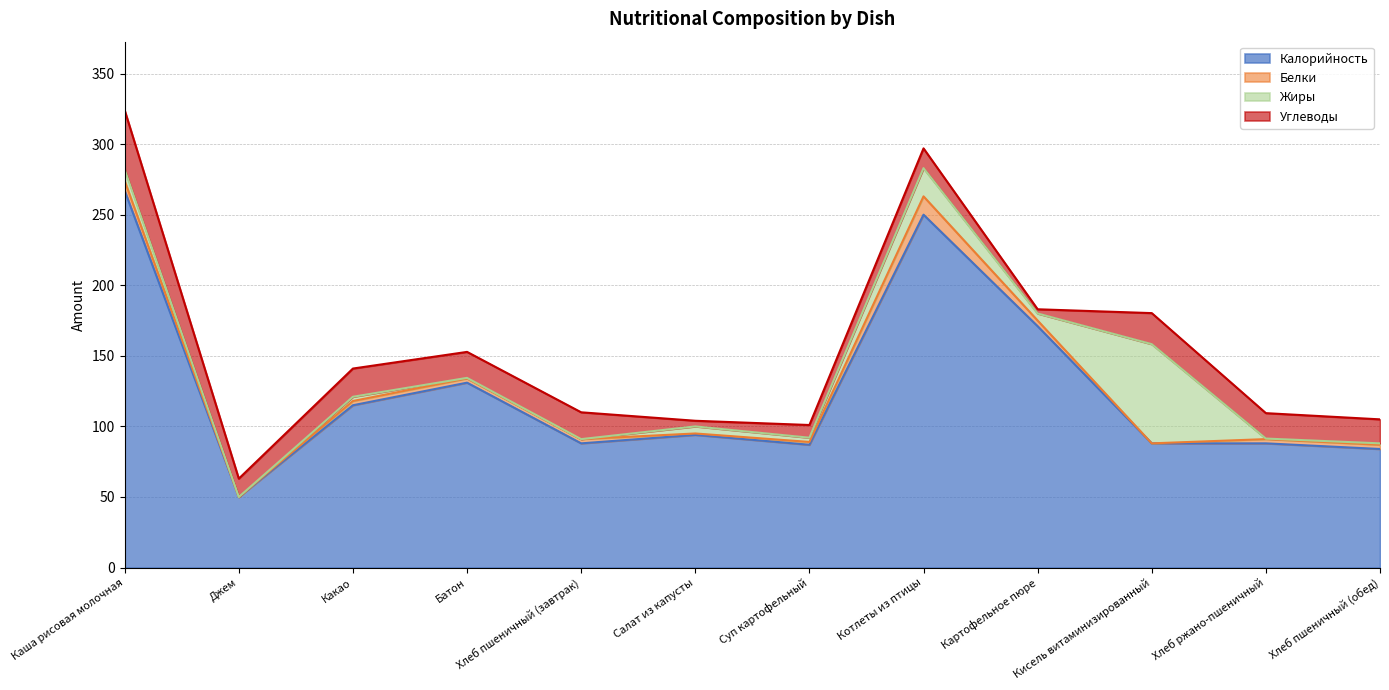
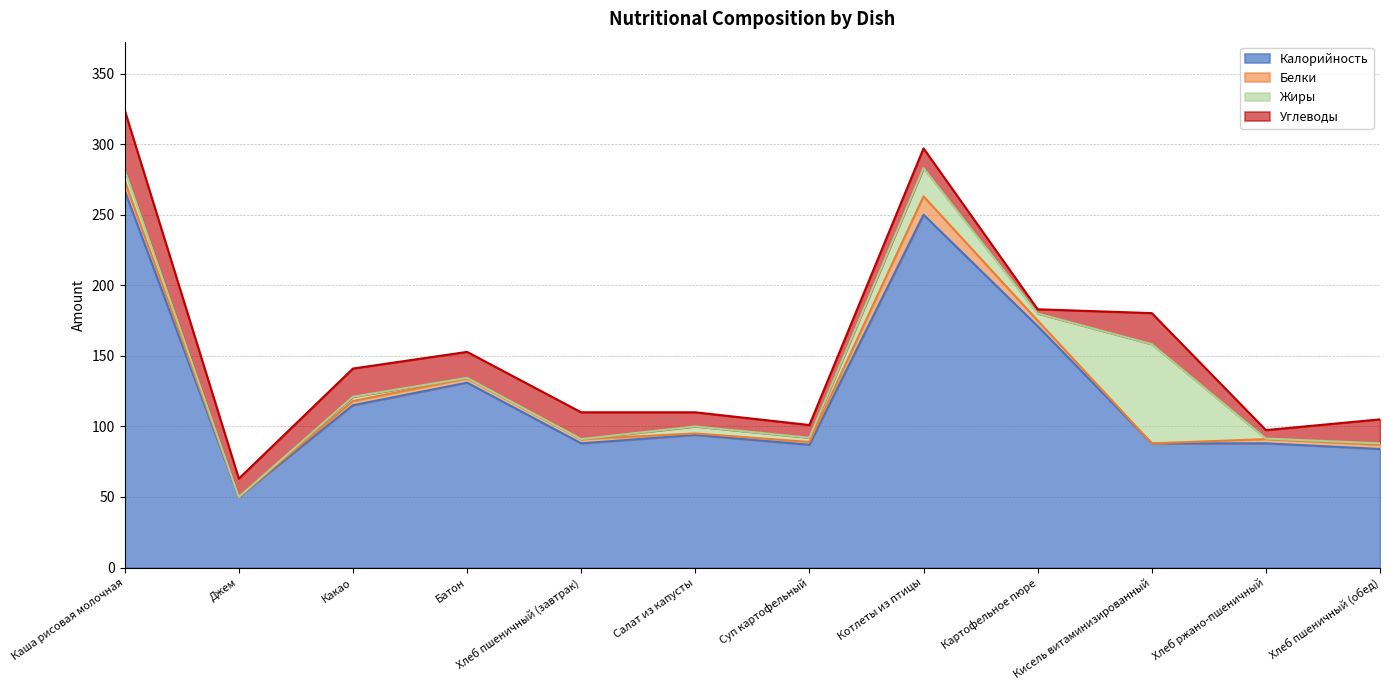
  {
    "Калорийность": {
      "Каша рисовая молочная": 267,
      "Какао": 115,
      "Батон": 131,
      "Хлеб пшеничный (завтрак)": 88,
      "Суп картофельный": 87,
      "Котлеты из птицы": 250,
      "Картофельное пюре": 171,
      "Хлеб ржано-пшеничный": 88,
      "Хлеб пшеничный (обед)": 84
    },
    "Белки": {
      "Каша рисовая молочная": 7,
      "Какао": 3,
      "Суп картофельный": 2,
      "Котлеты из птицы": 13,
      "Картофельное пюре": 4
    },
    "Жиры": {
      "Каша рисовая молочная": 8,
      "Какао": 3,
      "Салат из капусты": 5,
      "Суп картофельный": 3,
      "Котлеты из птицы": 20,
      "Картофельное пюре": 5,
      "Кисель витаминизированный": 70
    },
    "Углеводы": {
      "Каша рисовая молочная": 42,
      "Джем": 13,
      "Какао": 20,
      "Батон": 18,
      "Хлеб пшеничный (завтрак)": 19,
-     "Салат из капусты": 4,
+     "Салат из капусты": 10,
      "Суп картофельный": 9,
      "Котлеты из птицы": 14,
      "Картофельное пюре": 3,
      "Кисель витаминизированный": 22,
-     "Хлеб ржано-пшеничный": 18,
+     "Хлеб ржано-пшеничный": 6,
      "Хлеб пшеничный (обед)": 17
    }
  }
